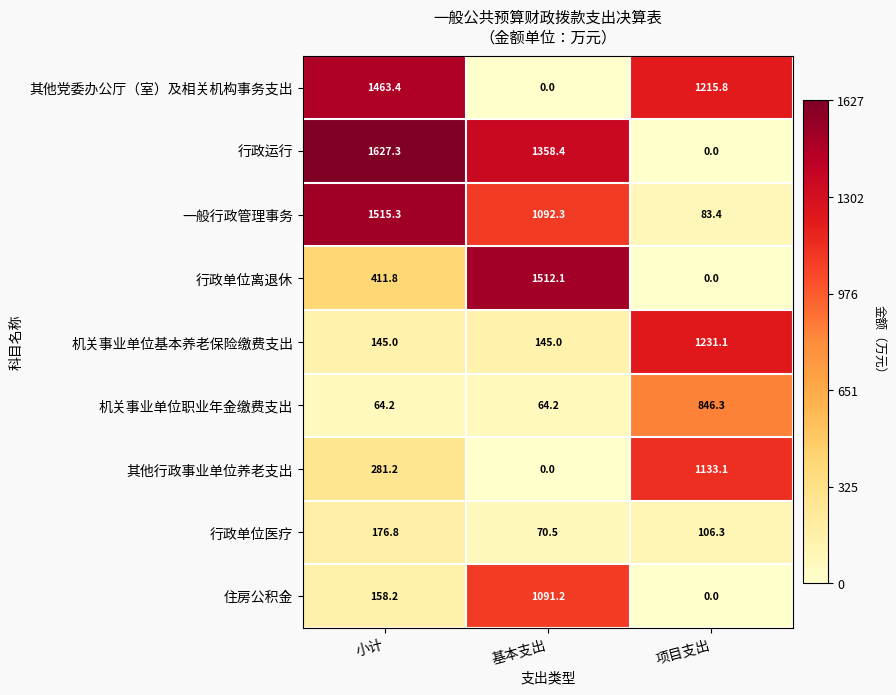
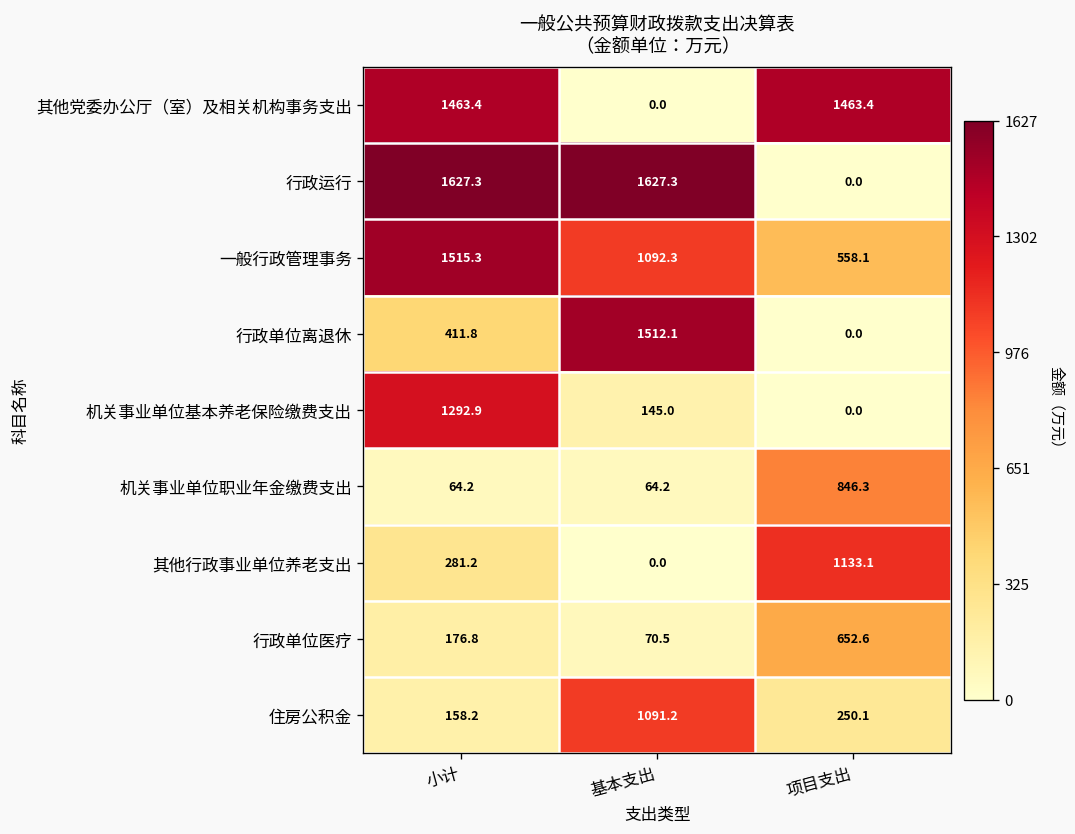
  {
    "其他党委办公厅（室）及相关机构事务支出": {
      "小计": 1463.4,
      "基本支出": 0.0,
-     "项目支出": 1215.8
+     "项目支出": 1463.4
    },
    "行政运行": {
      "小计": 1627.3,
-     "基本支出": 1358.4,
+     "基本支出": 1627.3,
      "项目支出": 0.0
    },
    "一般行政管理事务": {
      "小计": 1515.3,
      "基本支出": 1092.3,
-     "项目支出": 83.4
+     "项目支出": 558.1
    },
    "行政单位离退休": {
      "小计": 411.8,
      "基本支出": 1512.1,
      "项目支出": 0.0
    },
    "机关事业单位基本养老保险缴费支出": {
-     "小计": 145.0,
+     "小计": 1292.9,
      "基本支出": 145.0,
-     "项目支出": 1231.1
+     "项目支出": 0.0
    },
    "机关事业单位职业年金缴费支出": {
      "小计": 64.2,
      "基本支出": 64.2,
      "项目支出": 846.3
    },
    "其他行政事业单位养老支出": {
      "小计": 281.2,
      "基本支出": 0.0,
      "项目支出": 1133.1
    },
    "行政单位医疗": {
      "小计": 176.8,
      "基本支出": 70.5,
-     "项目支出": 106.3
+     "项目支出": 652.6
    },
    "住房公积金": {
      "小计": 158.2,
      "基本支出": 1091.2,
-     "项目支出": 0.0
+     "项目支出": 250.1
    }
  }
